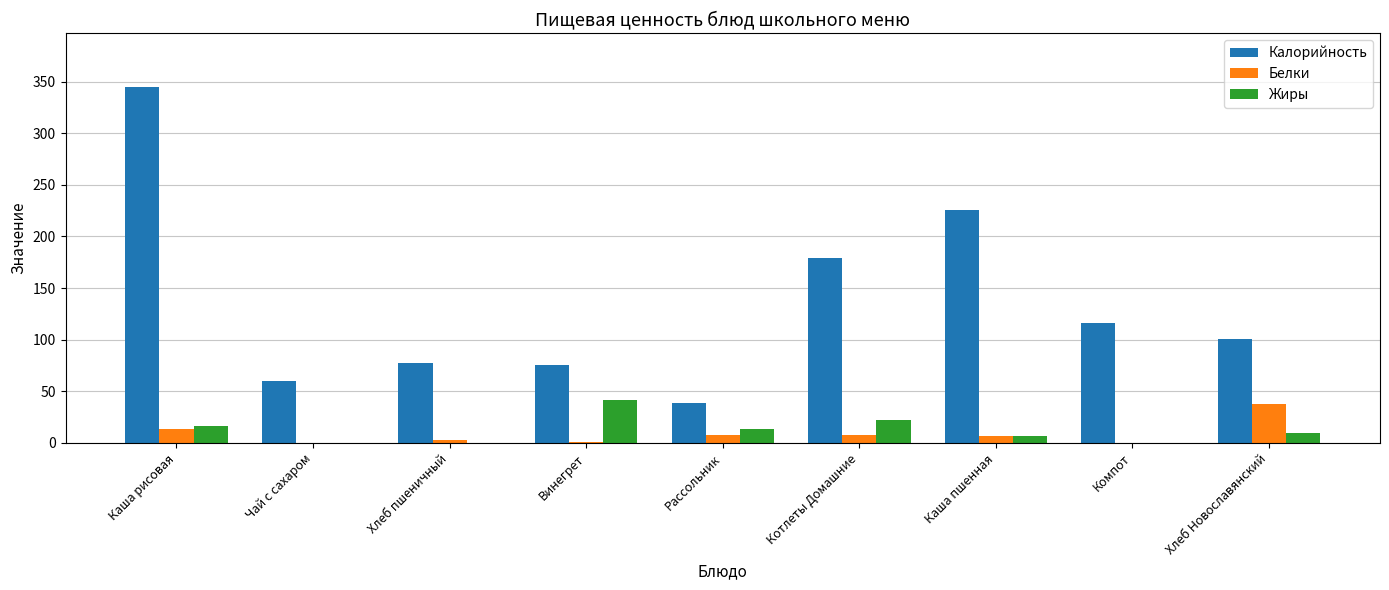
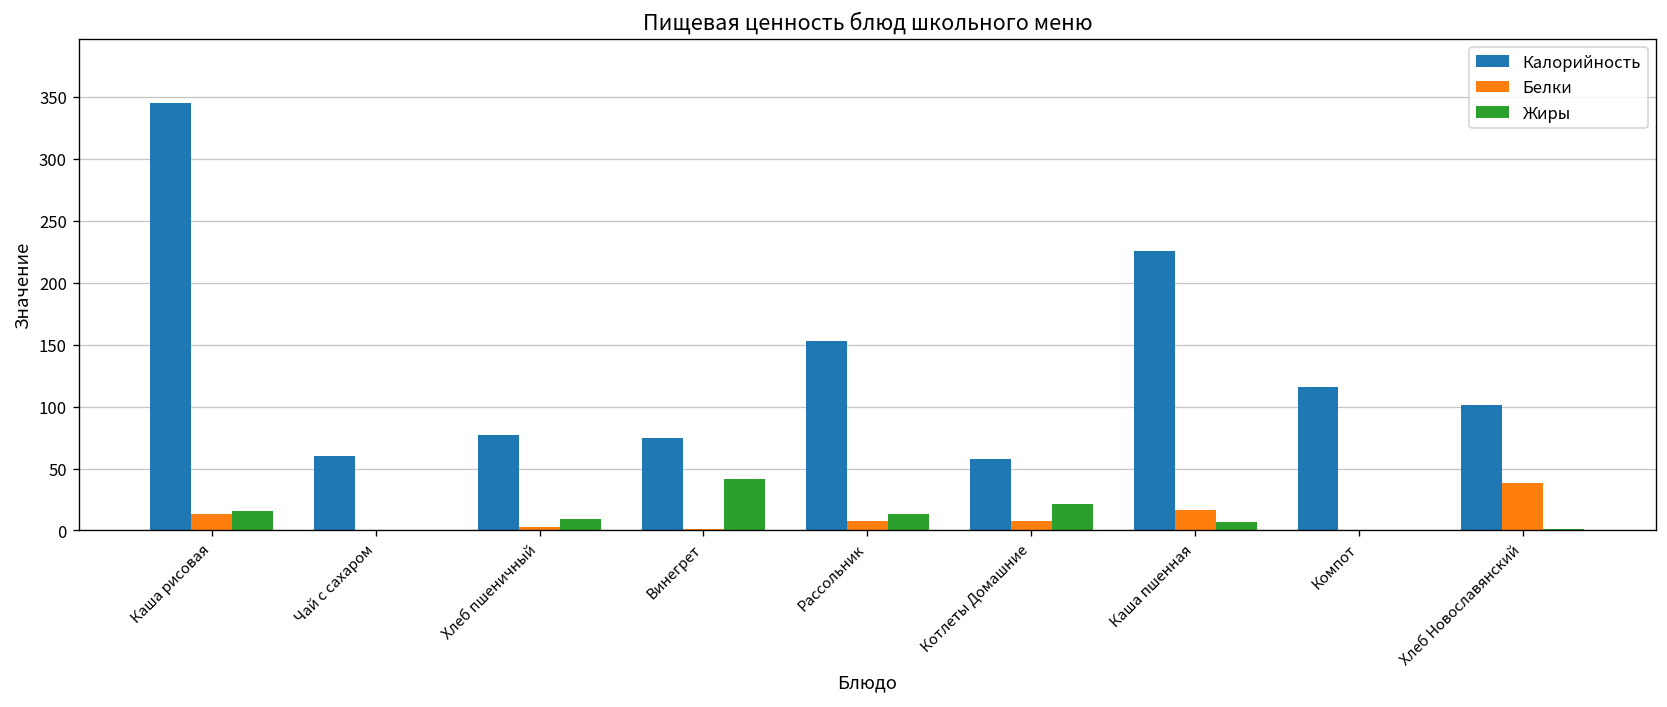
  {
    "Калорийность": {
      "Каша рисовая": 345,
      "Чай с сахаром": 60,
      "Хлеб пшеничный": 77,
      "Винегрет": 75,
-     "Рассольник": 39,
-     "Котлеты Домашние": 179,
+     "Рассольник": 153,
+     "Котлеты Домашние": 58,
      "Каша пшенная": 226,
      "Компот": 116,
      "Хлеб Новославянский": 101
    },
    "Белки": {
      "Каша рисовая": 14,
      "Хлеб пшеничный": 3,
      "Рассольник": 8,
      "Котлеты Домашние": 8,
-     "Каша пшенная": 6,
+     "Каша пшенная": 17,
      "Хлеб Новославянский": 38
    },
    "Жиры": {
      "Каша рисовая": 16,
-     "Хлеб пшеничный": 0,
+     "Хлеб пшеничный": 9,
      "Винегрет": 42,
      "Рассольник": 13,
      "Котлеты Домашние": 22,
      "Каша пшенная": 7,
-     "Хлеб Новославянский": 9
+     "Хлеб Новославянский": 1
    }
  }
